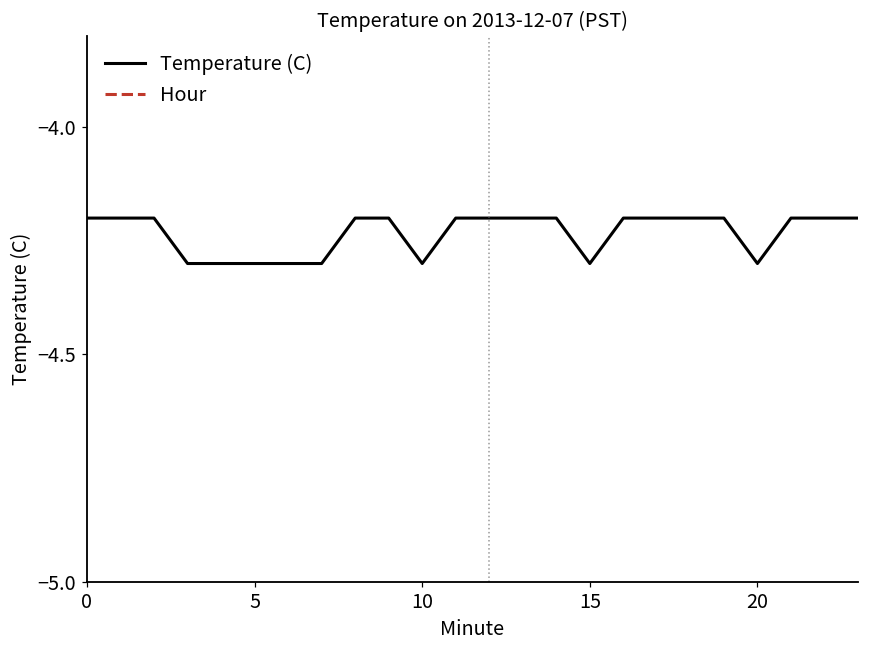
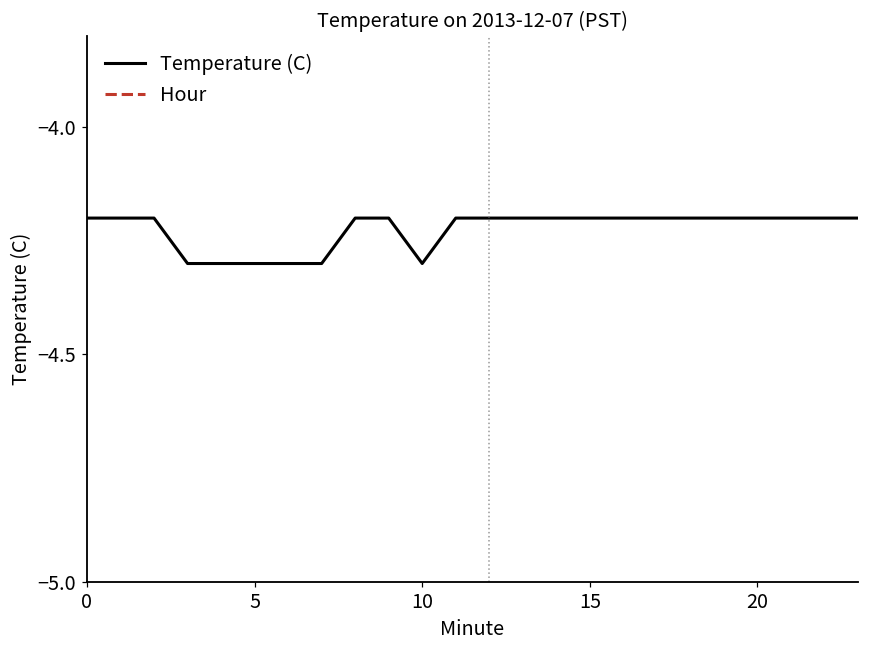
  {
    "Temperature (C)": {
      "0": -4.2,
      "5": -4.3,
      "10": -4.3,
-     "15": -4.3,
-     "20": -4.3
+     "15": -4.2,
+     "20": -4.2
    }
  }
